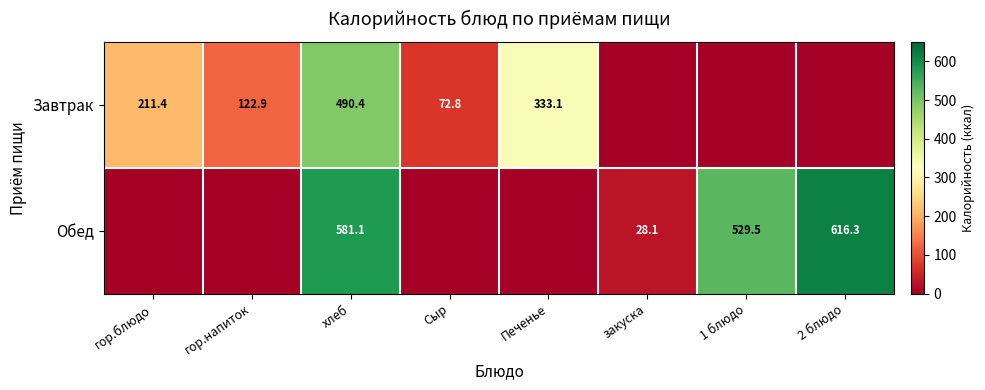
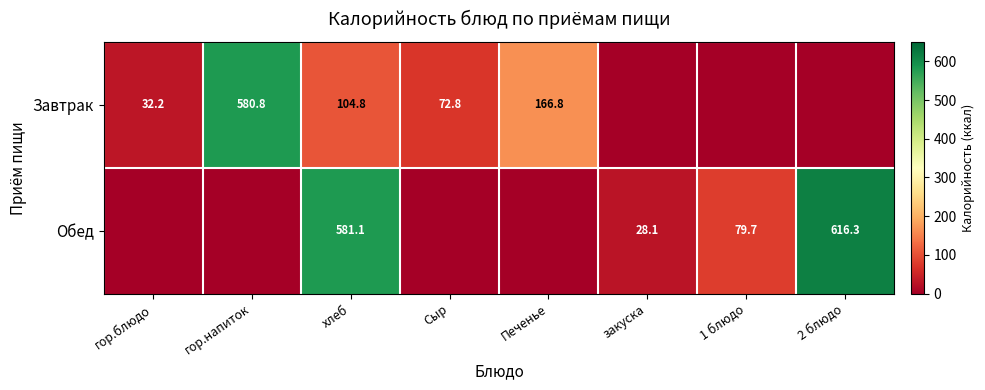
  {
    "Завтрак": {
-     "гор.блюдо": 211.4,
-     "гор.напиток": 122.9,
-     "хлеб": 490.4,
+     "гор.блюдо": 32.2,
+     "гор.напиток": 580.8,
+     "хлеб": 104.8,
      "Сыр": 72.8,
-     "Печенье": 333.1
+     "Печенье": 166.8
    },
    "Обед": {
      "хлеб": 581.1,
      "закуска": 28.1,
-     "1 блюдо": 529.5,
+     "1 блюдо": 79.7,
      "2 блюдо": 616.3
    }
  }
